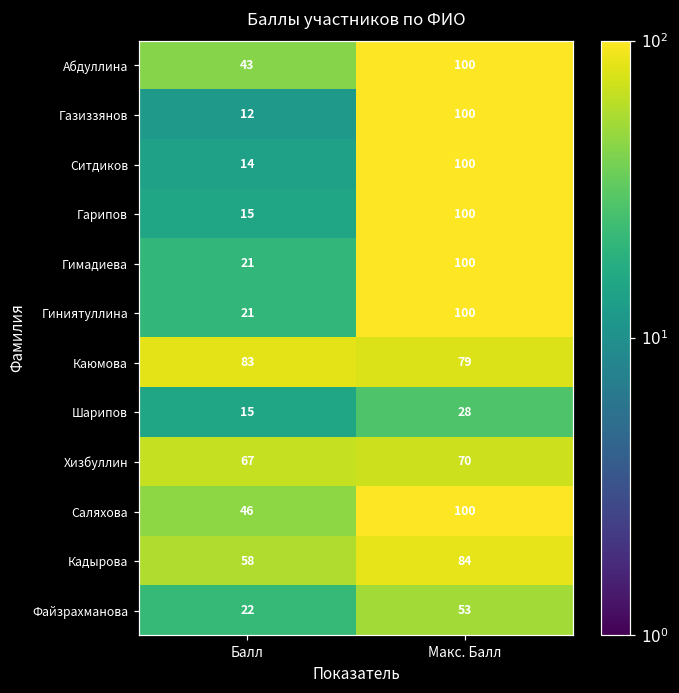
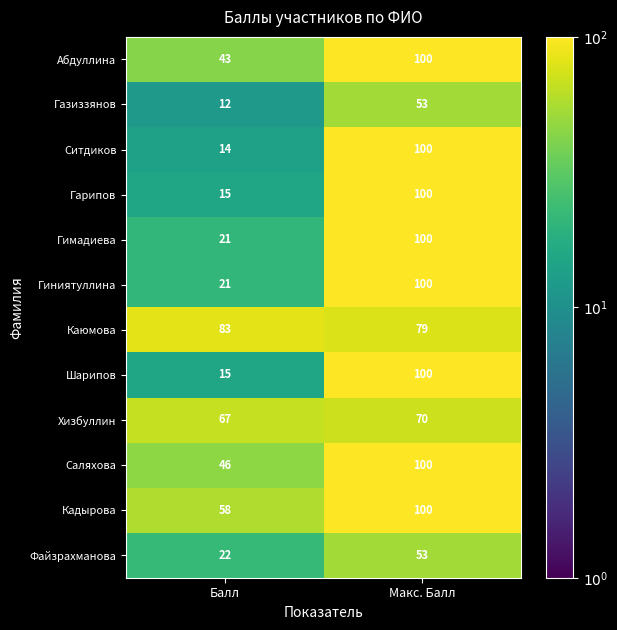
  {
    "Абдуллина": {
      "Балл": 43,
      "Макс. Балл": 100
    },
    "Газиззянов": {
      "Балл": 12,
-     "Макс. Балл": 100
+     "Макс. Балл": 53
    },
    "Ситдиков": {
      "Балл": 14,
      "Макс. Балл": 100
    },
    "Гарипов": {
      "Балл": 15,
      "Макс. Балл": 100
    },
    "Гимадиева": {
      "Балл": 21,
      "Макс. Балл": 100
    },
    "Гиниятуллина": {
      "Балл": 21,
      "Макс. Балл": 100
    },
    "Каюмова": {
      "Балл": 83,
      "Макс. Балл": 79
    },
    "Шарипов": {
      "Балл": 15,
-     "Макс. Балл": 28
+     "Макс. Балл": 100
    },
    "Хизбуллин": {
      "Балл": 67,
      "Макс. Балл": 70
    },
    "Саляхова": {
      "Балл": 46,
      "Макс. Балл": 100
    },
    "Кадырова": {
      "Балл": 58,
-     "Макс. Балл": 84
+     "Макс. Балл": 100
    },
    "Файзрахманова": {
      "Балл": 22,
      "Макс. Балл": 53
    }
  }
